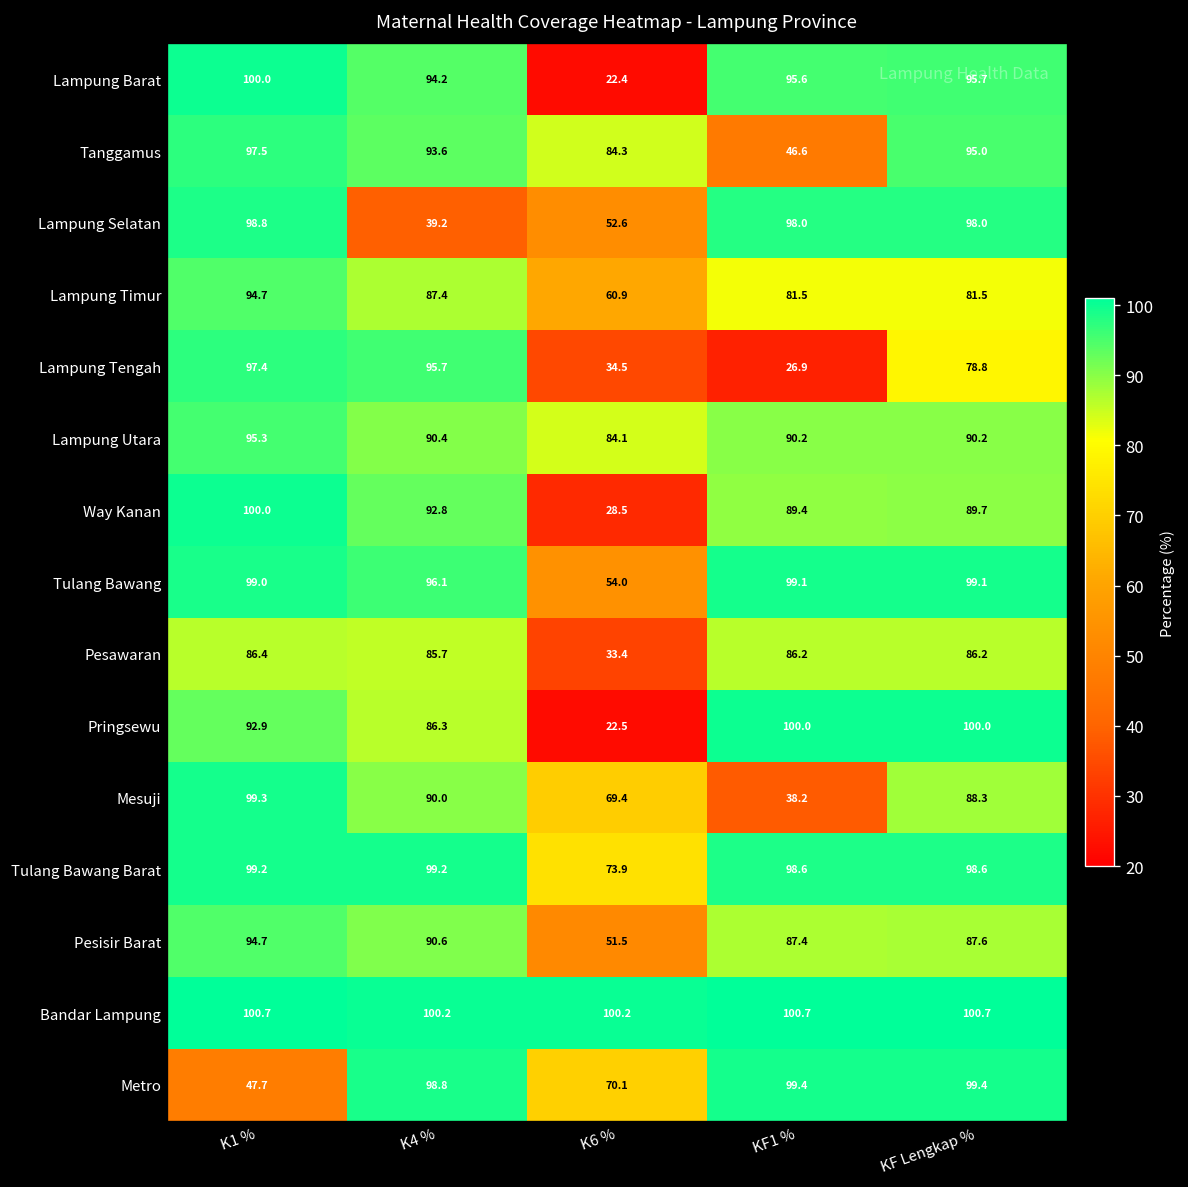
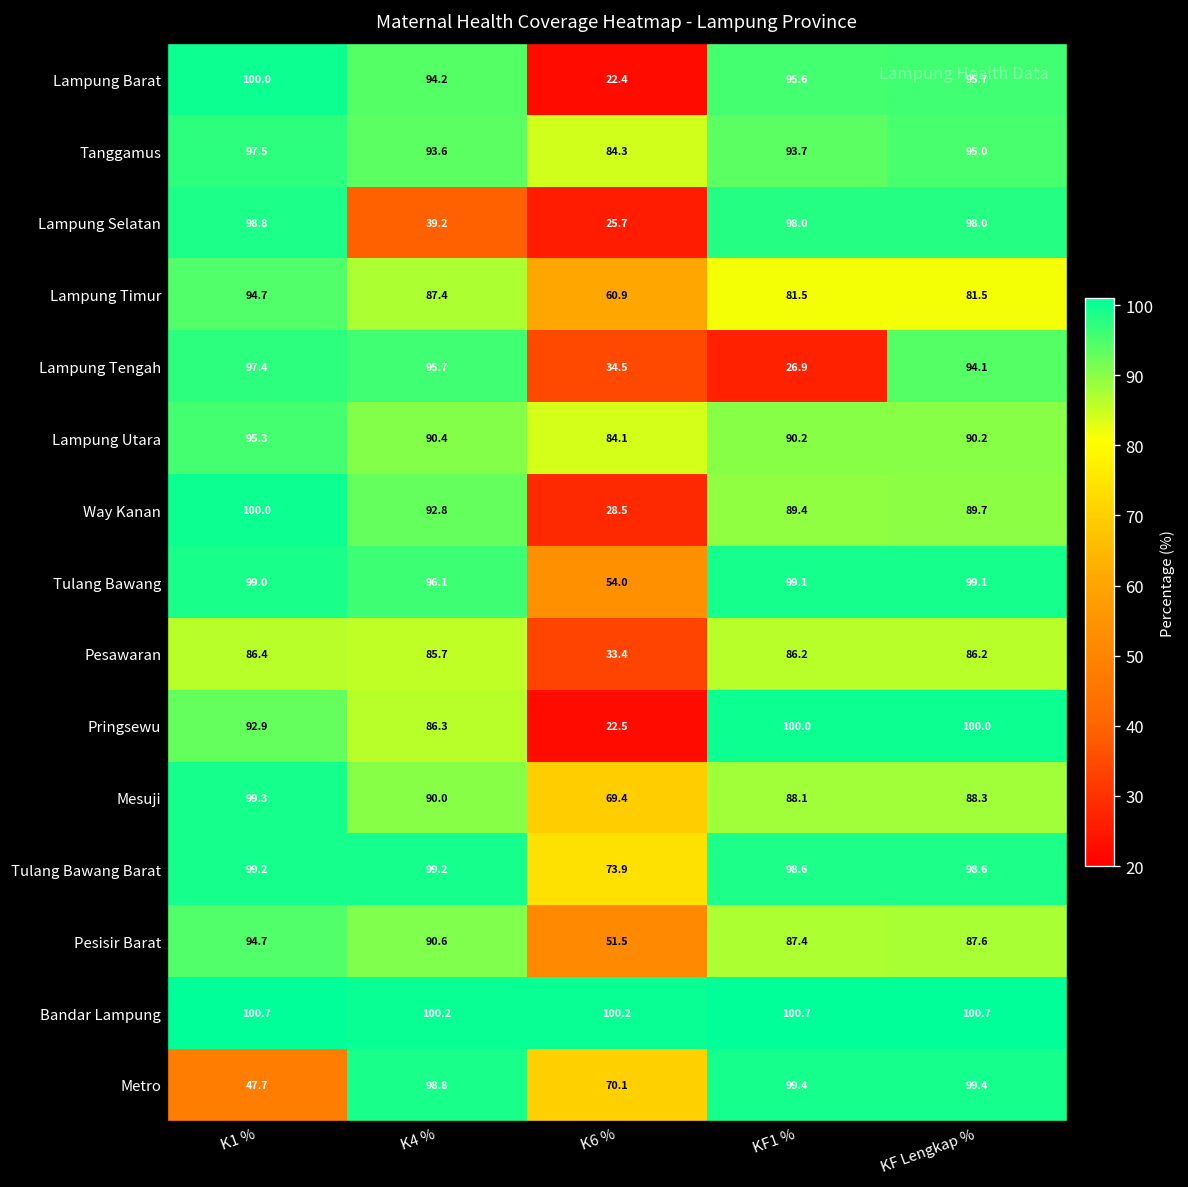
  {
    "Lampung Barat": {
      "K1 %": 100.0,
      "K4 %": 94.2,
      "K6 %": 22.4,
      "KF1 %": 95.6
    },
    "Tanggamus": {
      "K1 %": 97.5,
      "K4 %": 93.6,
      "K6 %": 84.3,
-     "KF1 %": 46.6,
+     "KF1 %": 93.7,
      "KF Lengkap %": 95.0
    },
    "Lampung Selatan": {
      "K1 %": 98.8,
      "K4 %": 39.2,
-     "K6 %": 52.6,
+     "K6 %": 25.7,
      "KF1 %": 98.0,
      "KF Lengkap %": 98.0
    },
    "Lampung Timur": {
      "K1 %": 94.7,
      "K4 %": 87.4,
      "K6 %": 60.9,
      "KF1 %": 81.5,
      "KF Lengkap %": 81.5
    },
    "Lampung Tengah": {
      "K1 %": 97.4,
      "K4 %": 95.7,
      "K6 %": 34.5,
      "KF1 %": 26.9,
-     "KF Lengkap %": 78.8
+     "KF Lengkap %": 94.1
    },
    "Lampung Utara": {
      "K1 %": 95.3,
      "K4 %": 90.4,
      "K6 %": 84.1,
      "KF1 %": 90.2,
      "KF Lengkap %": 90.2
    },
    "Way Kanan": {
      "K1 %": 100.0,
      "K4 %": 92.8,
      "K6 %": 28.5,
      "KF1 %": 89.4,
      "KF Lengkap %": 89.7
    },
    "Tulang Bawang": {
      "K1 %": 99.0,
      "K4 %": 96.1,
      "K6 %": 54.0,
      "KF1 %": 99.1,
      "KF Lengkap %": 99.1
    },
    "Pesawaran": {
      "K1 %": 86.4,
      "K4 %": 85.7,
      "K6 %": 33.4,
      "KF1 %": 86.2,
      "KF Lengkap %": 86.2
    },
    "Pringsewu": {
      "K1 %": 92.9,
      "K4 %": 86.3,
      "K6 %": 22.5,
      "KF1 %": 100.0,
      "KF Lengkap %": 100.0
    },
    "Mesuji": {
      "K1 %": 99.3,
      "K4 %": 90.0,
      "K6 %": 69.4,
-     "KF1 %": 38.2,
+     "KF1 %": 88.1,
      "KF Lengkap %": 88.3
    },
    "Tulang Bawang Barat": {
      "K1 %": 99.2,
      "K4 %": 99.2,
      "K6 %": 73.9,
      "KF1 %": 98.6,
      "KF Lengkap %": 98.6
    },
    "Pesisir Barat": {
      "K1 %": 94.7,
      "K4 %": 90.6,
      "K6 %": 51.5,
      "KF1 %": 87.4,
      "KF Lengkap %": 87.6
    },
    "Bandar Lampung": {
      "K1 %": 100.7,
      "K4 %": 100.2,
      "K6 %": 100.2,
      "KF1 %": 100.7,
      "KF Lengkap %": 100.7
    },
    "Metro": {
      "K1 %": 47.7,
      "K4 %": 98.8,
      "K6 %": 70.1,
      "KF1 %": 99.4,
      "KF Lengkap %": 99.4
    }
  }
